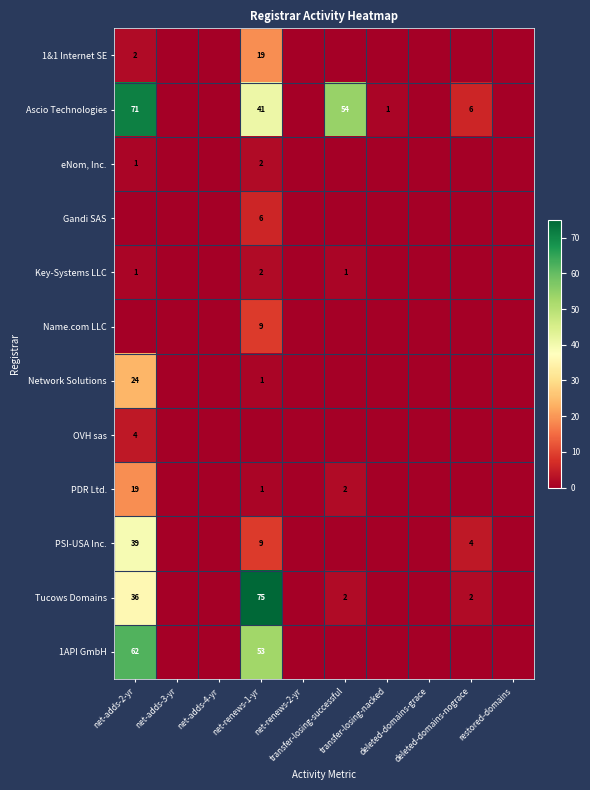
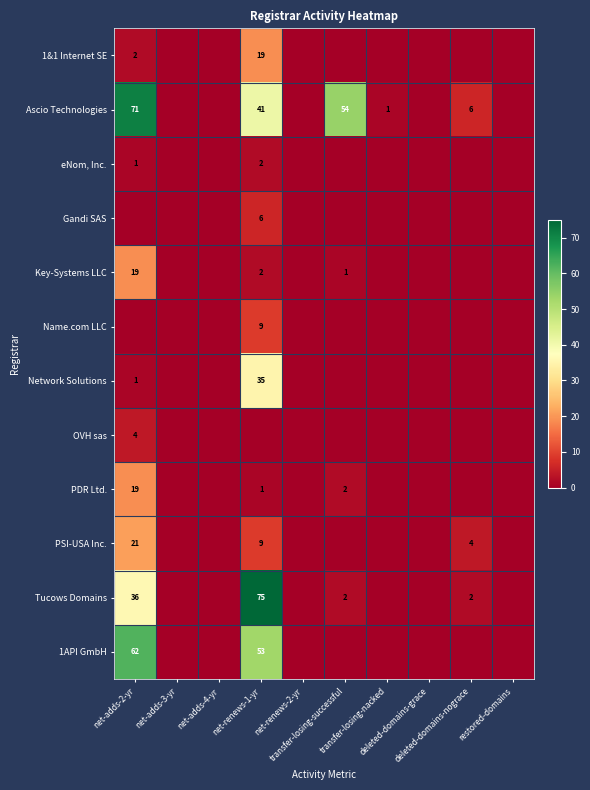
  {
    "1&1 Internet SE": {
      "net-adds-2-yr": 2,
      "net-renews-1-yr": 19
    },
    "Ascio Technologies": {
      "net-adds-2-yr": 71,
      "net-renews-1-yr": 41,
      "transfer-losing-successful": 54,
      "transfer-losing-nacked": 1,
      "deleted-domains-nograce": 6
    },
    "eNom, Inc.": {
      "net-adds-2-yr": 1,
      "net-renews-1-yr": 2
    },
    "Gandi SAS": {
      "net-renews-1-yr": 6
    },
    "Key-Systems LLC": {
-     "net-adds-2-yr": 1,
+     "net-adds-2-yr": 19,
      "net-renews-1-yr": 2,
      "transfer-losing-successful": 1
    },
    "Name.com LLC": {
      "net-renews-1-yr": 9
    },
    "Network Solutions": {
-     "net-adds-2-yr": 24,
-     "net-renews-1-yr": 1
+     "net-adds-2-yr": 1,
+     "net-renews-1-yr": 35
    },
    "OVH sas": {
      "net-adds-2-yr": 4
    },
    "PDR Ltd.": {
      "net-adds-2-yr": 19,
      "net-renews-1-yr": 1,
      "transfer-losing-successful": 2
    },
    "PSI-USA Inc.": {
-     "net-adds-2-yr": 39,
+     "net-adds-2-yr": 21,
      "net-renews-1-yr": 9,
      "deleted-domains-nograce": 4
    },
    "Tucows Domains": {
      "net-adds-2-yr": 36,
      "net-renews-1-yr": 75,
      "transfer-losing-successful": 2,
      "deleted-domains-nograce": 2
    },
    "1API GmbH": {
      "net-adds-2-yr": 62,
      "net-renews-1-yr": 53
    }
  }
